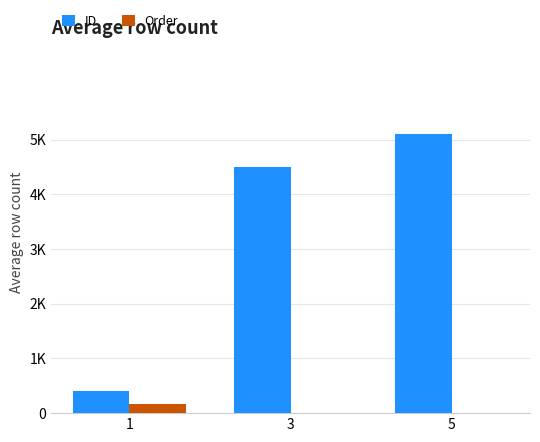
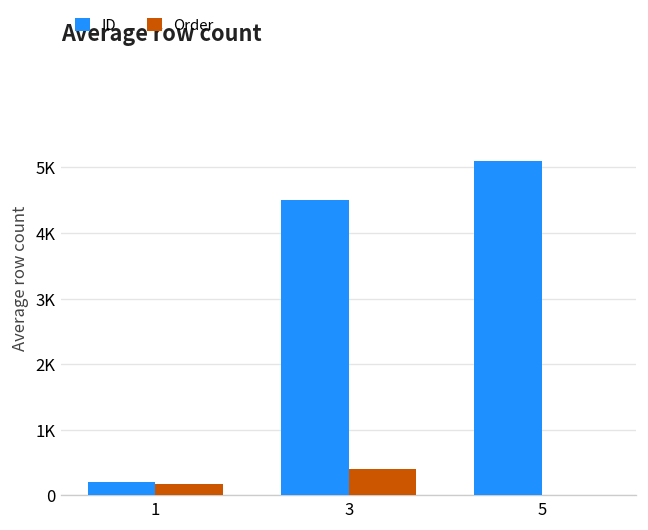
  {
    "ID": {
-     "1": 400,
+     "1": 200,
      "3": 4500,
      "5": 5100
    },
    "Order": {
      "1": 200,
-     "3": 0
+     "3": 400
    }
  }
